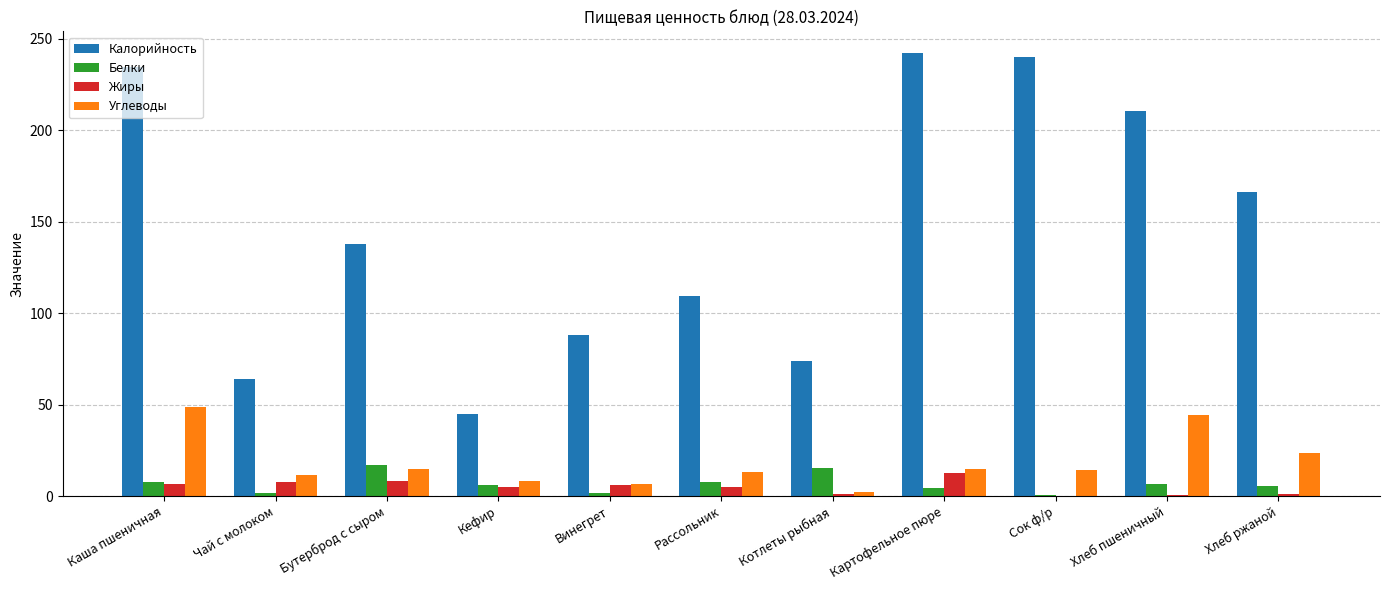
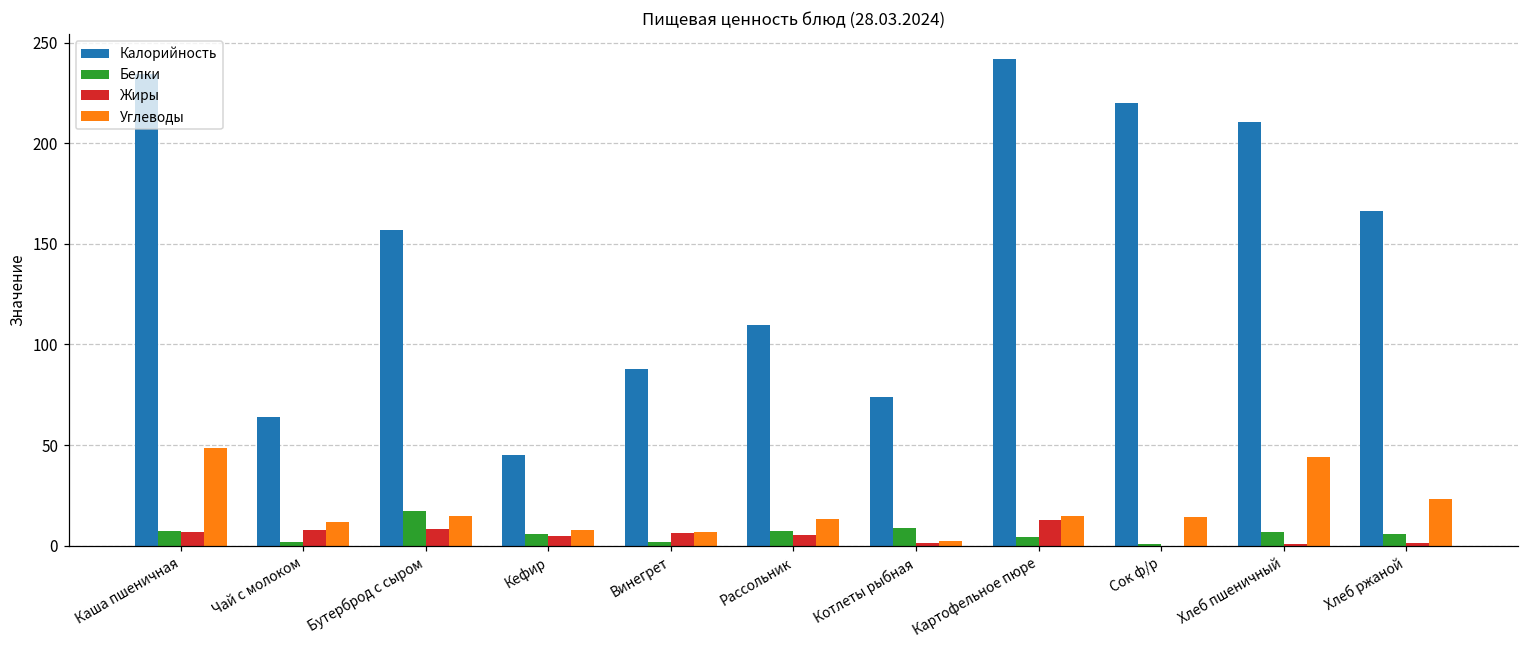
  {
    "Калорийность": {
      "Чай с молоком": 64,
-     "Бутерброд с сыром": 138,
+     "Бутерброд с сыром": 157,
      "Кефир": 45,
      "Винегрет": 88,
      "Рассольник": 110,
      "Котлеты рыбная": 74,
      "Картофельное пюре": 242,
-     "Сок ф/р": 240,
+     "Сок ф/р": 220,
      "Хлеб пшеничный": 211,
      "Хлеб ржаной": 166
    },
    "Белки": {
      "Каша пшеничная": 8,
      "Чай с молоком": 2,
      "Бутерброд с сыром": 17,
      "Кефир": 6,
      "Винегрет": 2,
      "Рассольник": 7,
-     "Котлеты рыбная": 16,
+     "Котлеты рыбная": 9,
      "Картофельное пюре": 4,
      "Хлеб пшеничный": 7,
      "Хлеб ржаной": 6
    },
    "Жиры": {
      "Каша пшеничная": 7,
      "Чай с молоком": 8,
      "Бутерброд с сыром": 8,
      "Кефир": 5,
      "Винегрет": 6,
      "Рассольник": 5,
      "Картофельное пюре": 13,
      "Сок ф/р": 0
    },
    "Углеводы": {
      "Каша пшеничная": 48,
      "Чай с молоком": 12,
      "Бутерброд с сыром": 15,
      "Кефир": 8,
      "Винегрет": 7,
      "Рассольник": 13,
      "Котлеты рыбная": 2,
      "Картофельное пюре": 15,
      "Сок ф/р": 14,
      "Хлеб пшеничный": 44,
      "Хлеб ржаной": 23
    }
  }
